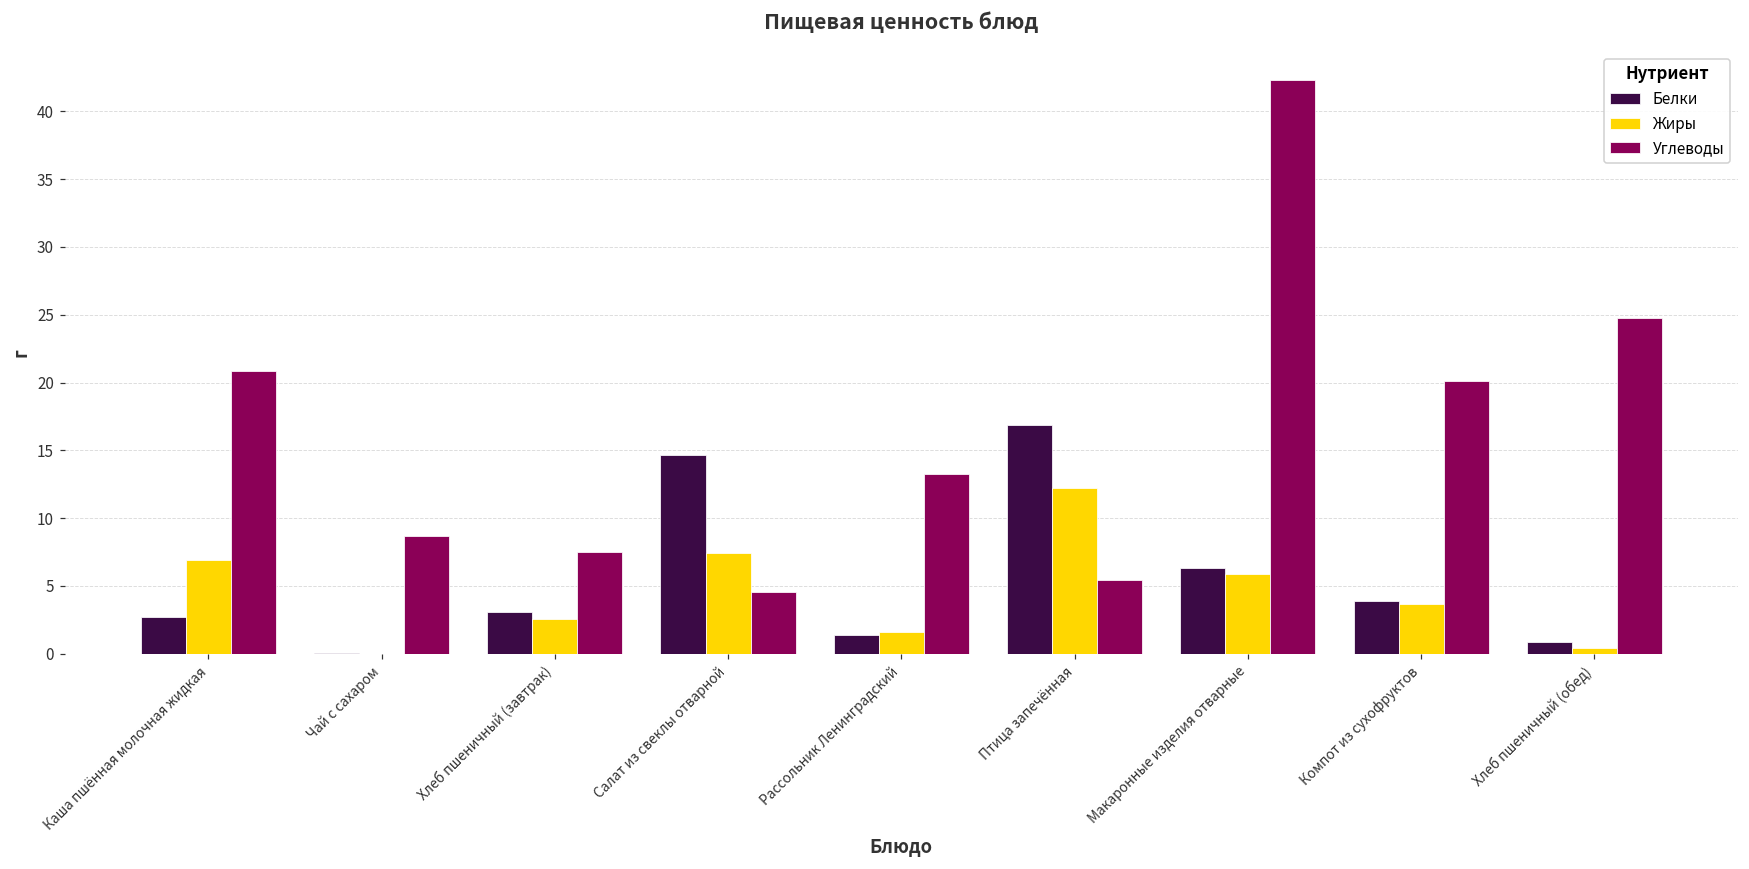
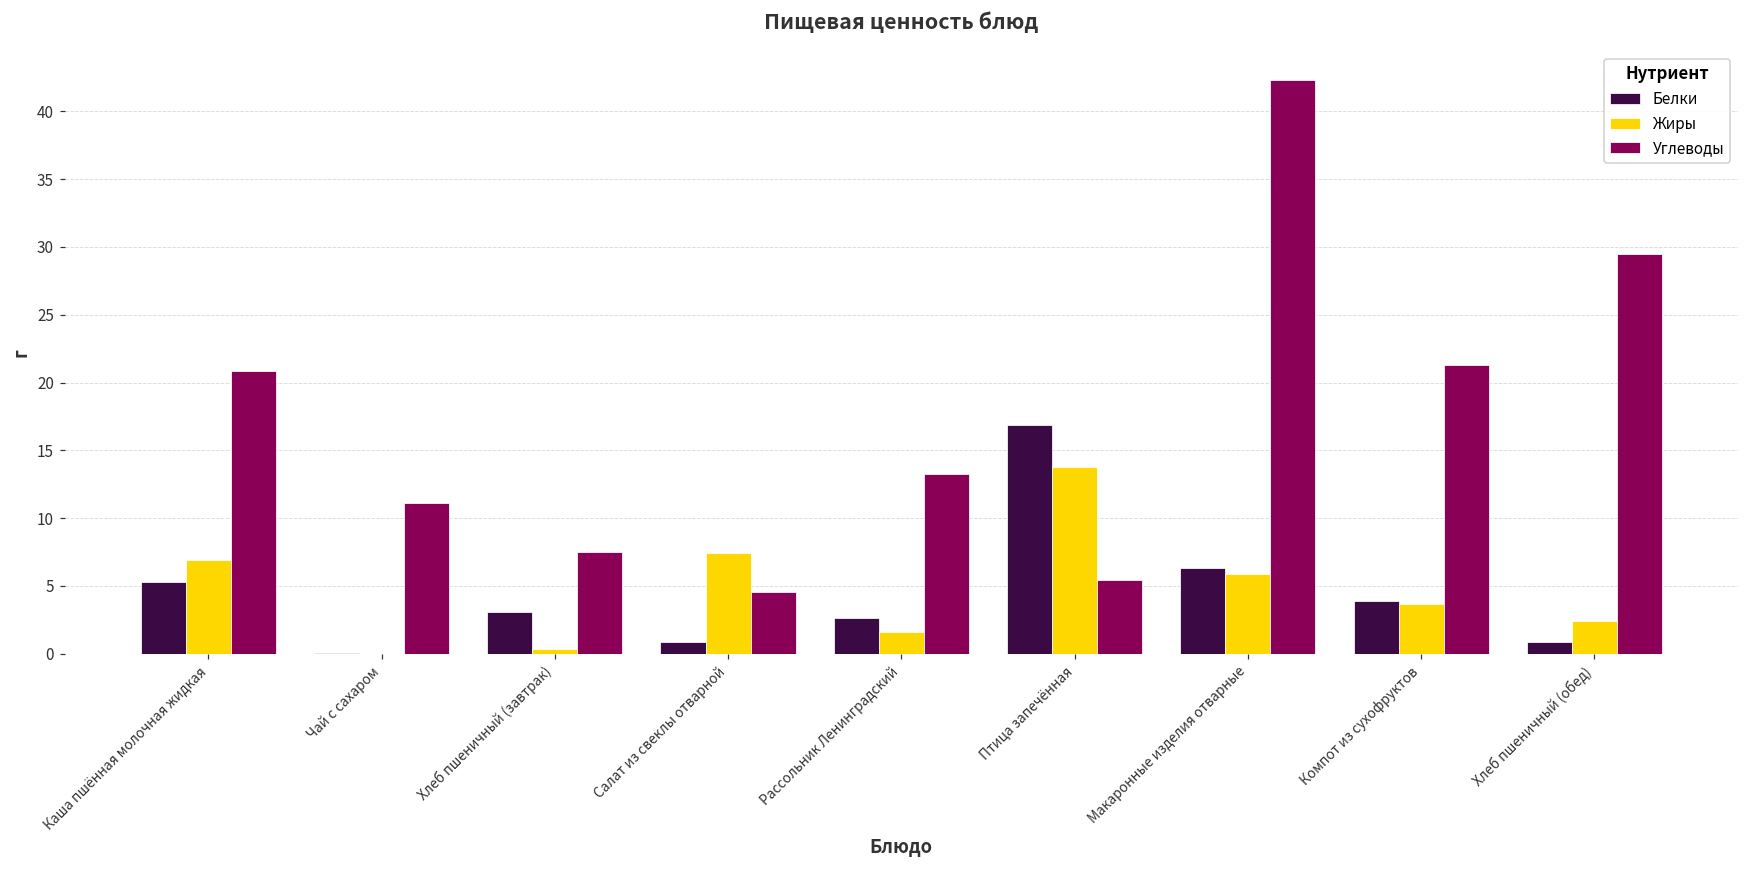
  {
    "Белки": {
-     "Каша пшённая молочная жидкая": 2.7,
+     "Каша пшённая молочная жидкая": 5.3,
      "Хлеб пшеничный (завтрак)": 3.1,
-     "Салат из свеклы отварной": 14.6,
-     "Рассольник Ленинградский": 1.4,
+     "Салат из свеклы отварной": 0.8,
+     "Рассольник Ленинградский": 2.6,
      "Птица запечённая": 16.8,
      "Макаронные изделия отварные": 6.3,
      "Компот из сухофруктов": 3.9,
      "Хлеб пшеничный (обед)": 0.9
    },
    "Жиры": {
      "Каша пшённая молочная жидкая": 6.9,
      "Чай с сахаром": 0.0,
-     "Хлеб пшеничный (завтрак)": 2.6,
+     "Хлеб пшеничный (завтрак)": 0.3,
      "Салат из свеклы отварной": 7.4,
      "Рассольник Ленинградский": 1.6,
-     "Птица запечённая": 12.2,
+     "Птица запечённая": 13.8,
      "Макаронные изделия отварные": 5.9,
      "Компот из сухофруктов": 3.7,
-     "Хлеб пшеничный (обед)": 0.4
+     "Хлеб пшеничный (обед)": 2.4
    },
    "Углеводы": {
      "Каша пшённая молочная жидкая": 20.9,
-     "Чай с сахаром": 8.7,
+     "Чай с сахаром": 11.1,
      "Хлеб пшеничный (завтрак)": 7.5,
      "Салат из свеклы отварной": 4.6,
      "Рассольник Ленинградский": 13.3,
      "Птица запечённая": 5.4,
      "Макаронные изделия отварные": 42.3,
-     "Компот из сухофруктов": 20.1,
-     "Хлеб пшеничный (обед)": 24.8
+     "Компот из сухофруктов": 21.3,
+     "Хлеб пшеничный (обед)": 29.5
    }
  }
